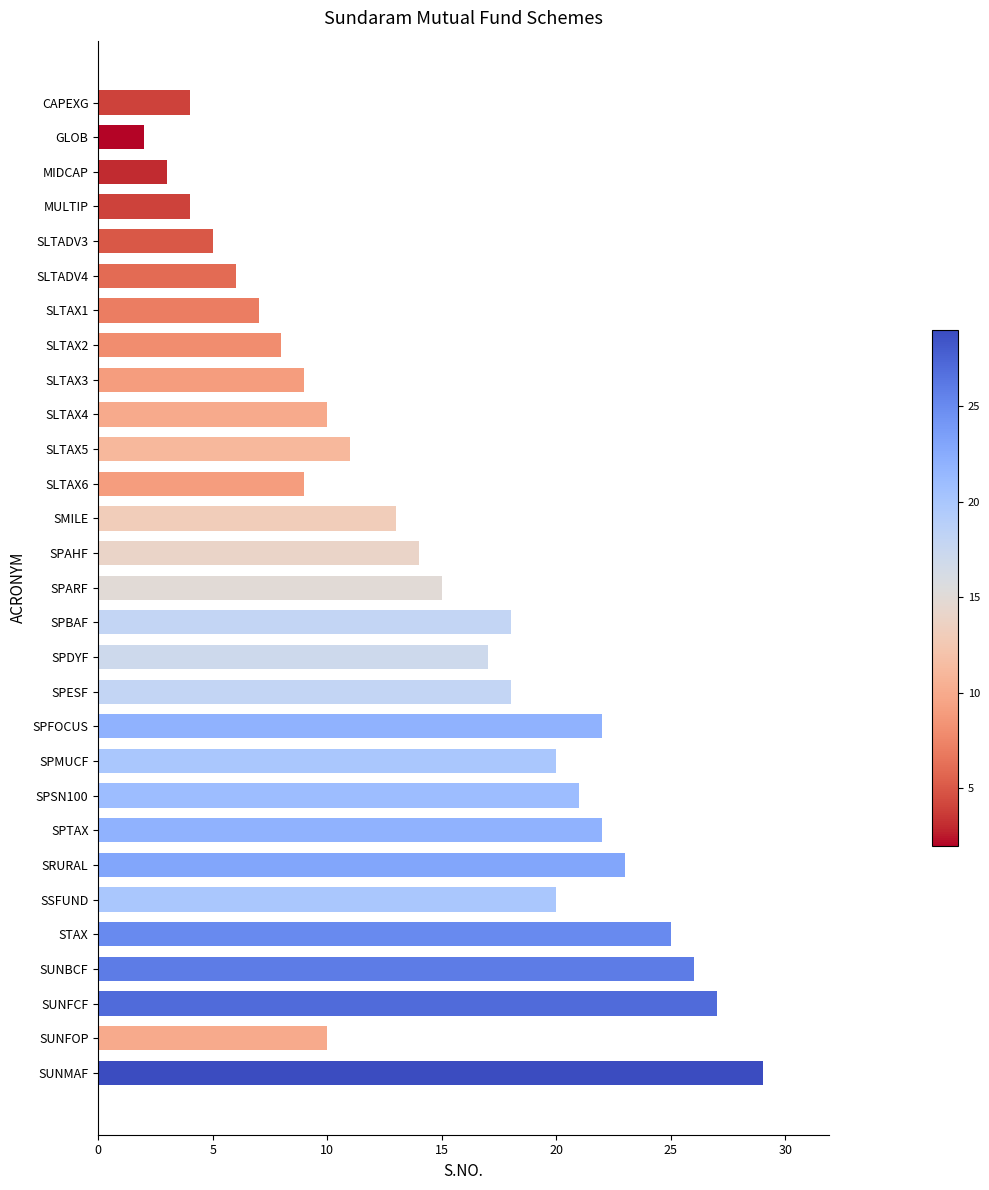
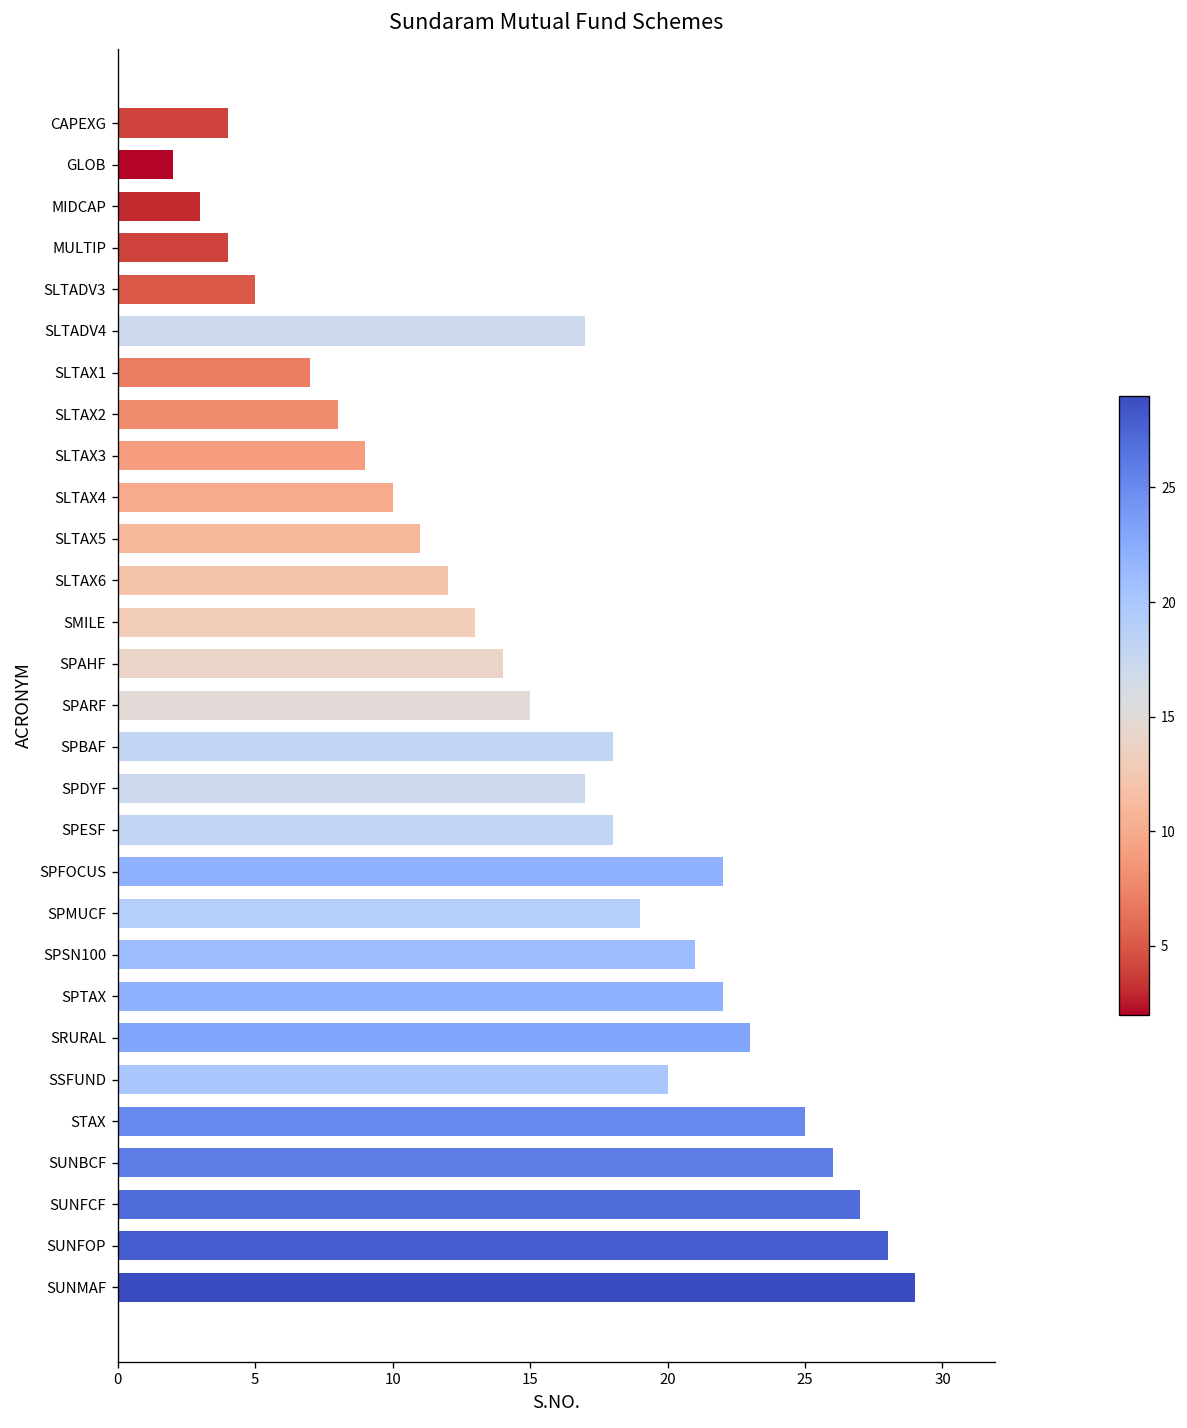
  {
    "CAPEXG": 4,
    "GLOB": 2,
    "MIDCAP": 3,
    "MULTIP": 4,
    "SLTADV3": 5,
-   "SLTADV4": 6,
+   "SLTADV4": 17,
    "SLTAX1": 7,
    "SLTAX2": 8,
    "SLTAX3": 9,
    "SLTAX4": 10,
    "SLTAX5": 11,
-   "SLTAX6": 9,
+   "SLTAX6": 12,
    "SMILE": 13,
    "SPAHF": 14,
    "SPARF": 15,
    "SPBAF": 18,
    "SPDYF": 17,
    "SPESF": 18,
    "SPFOCUS": 22,
-   "SPMUCF": 20,
+   "SPMUCF": 19,
    "SPSN100": 21,
    "SPTAX": 22,
    "SRURAL": 23,
    "SSFUND": 20,
    "STAX": 25,
    "SUNBCF": 26,
    "SUNFCF": 27,
-   "SUNFOP": 10,
+   "SUNFOP": 28,
    "SUNMAF": 29
  }
